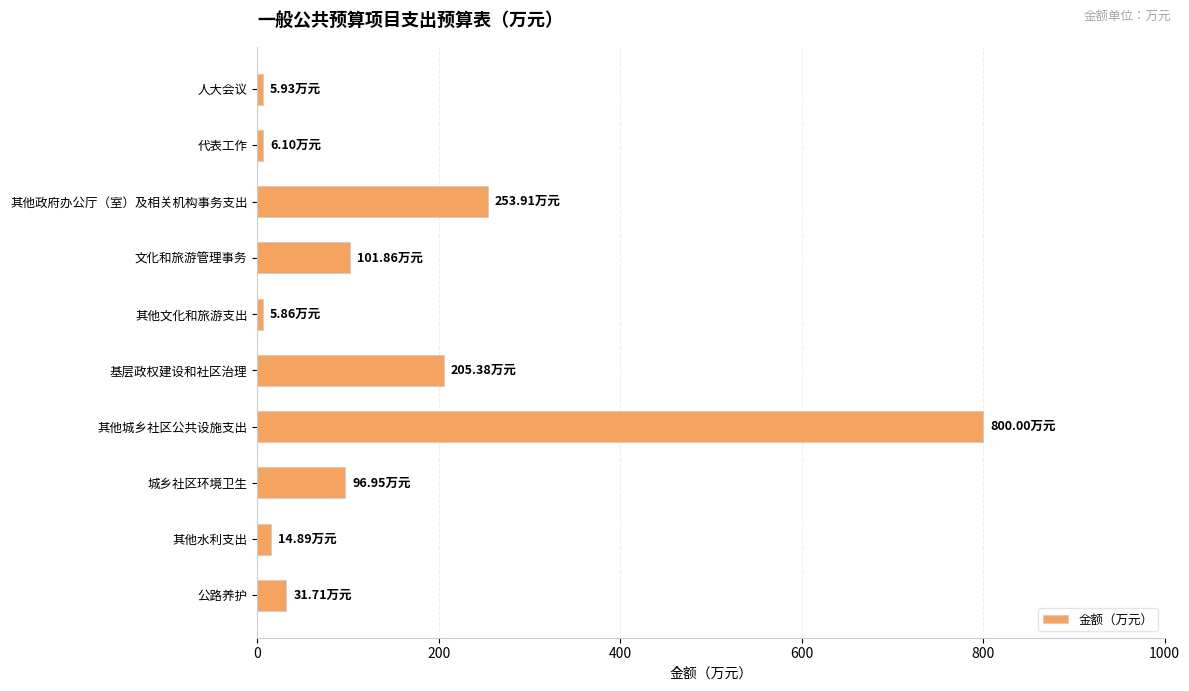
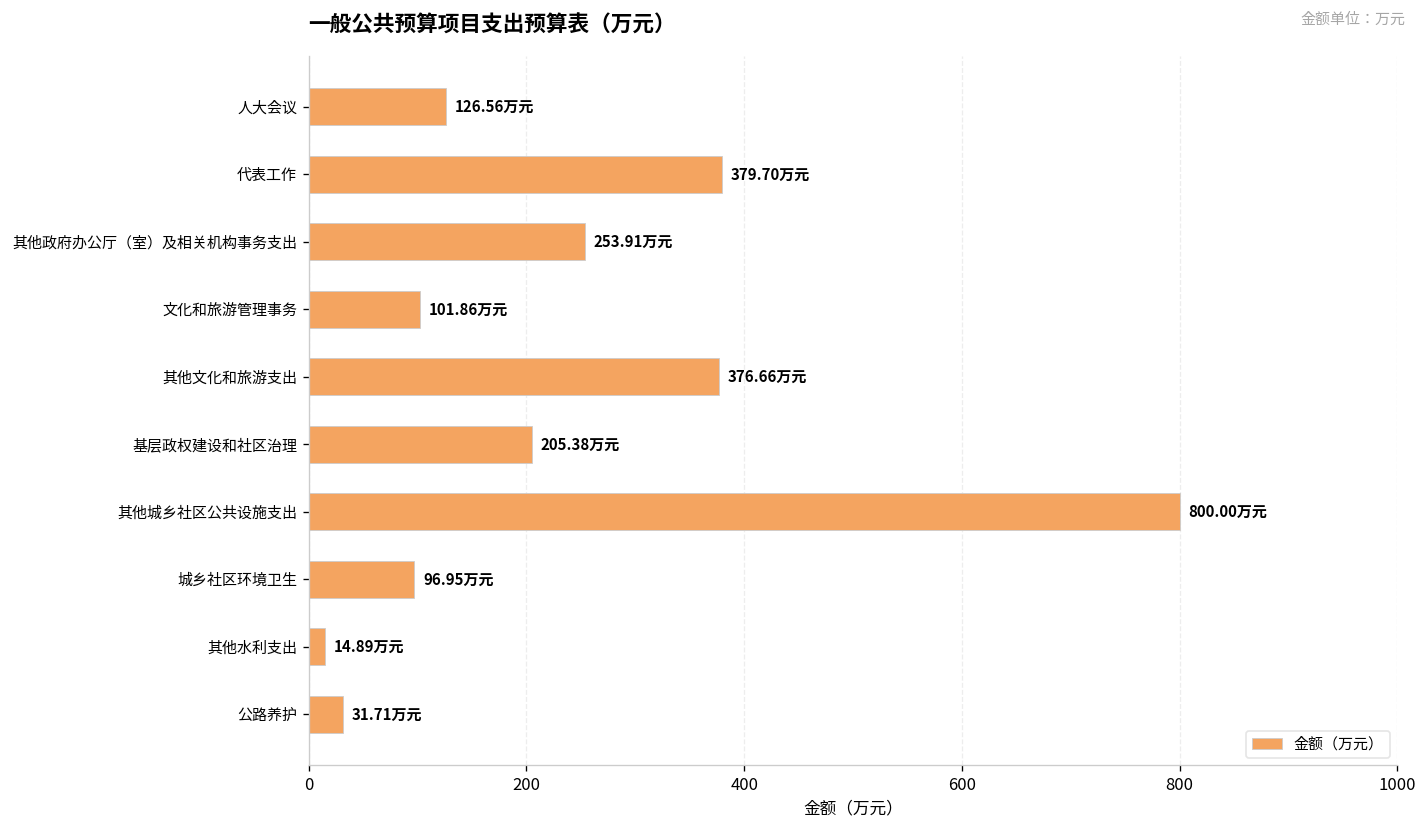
  {
-   "人大会议": 5.93,
-   "代表工作": 6.10,
+   "人大会议": 126.56,
+   "代表工作": 379.70,
    "其他政府办公厅（室）及相关机构事务支出": 253.91,
    "文化和旅游管理事务": 101.86,
-   "其他文化和旅游支出": 5.86,
+   "其他文化和旅游支出": 376.66,
    "基层政权建设和社区治理": 205.38,
    "其他城乡社区公共设施支出": 800.00,
    "城乡社区环境卫生": 96.95,
    "其他水利支出": 14.89,
    "公路养护": 31.71
  }
